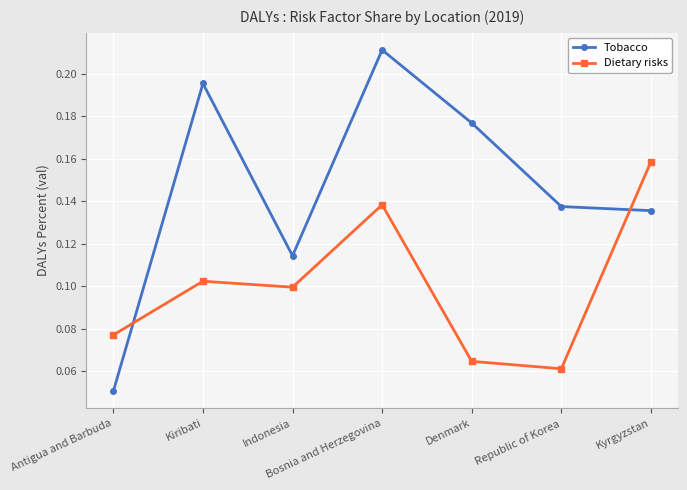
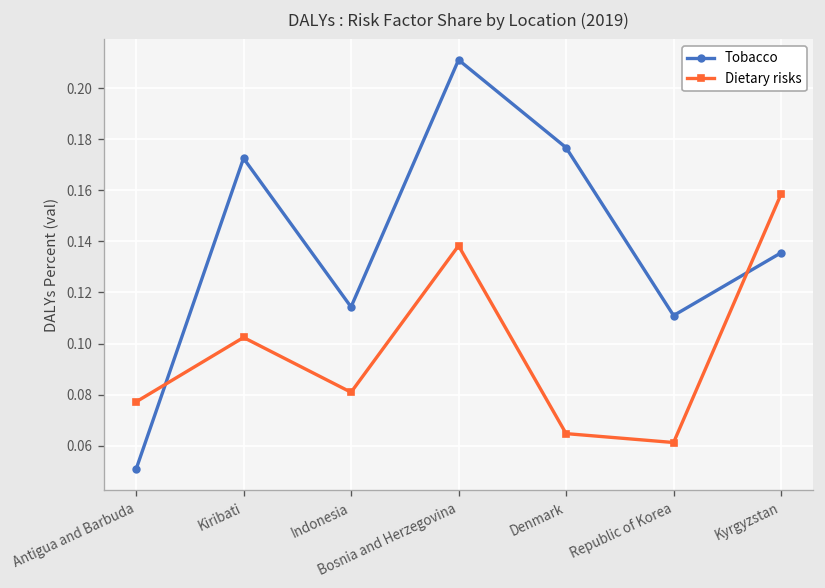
  {
    "Tobacco": {
      "Antigua and Barbuda": 0.051,
-     "Kiribati": 0.195,
+     "Kiribati": 0.173,
      "Indonesia": 0.114,
      "Bosnia and Herzegovina": 0.211,
      "Denmark": 0.177,
-     "Republic of Korea": 0.137,
+     "Republic of Korea": 0.111,
      "Kyrgyzstan": 0.136
    },
    "Dietary risks": {
      "Antigua and Barbuda": 0.077,
      "Kiribati": 0.102,
-     "Indonesia": 0.100,
+     "Indonesia": 0.081,
      "Bosnia and Herzegovina": 0.138,
      "Denmark": 0.065,
      "Republic of Korea": 0.061,
      "Kyrgyzstan": 0.159
    }
  }
